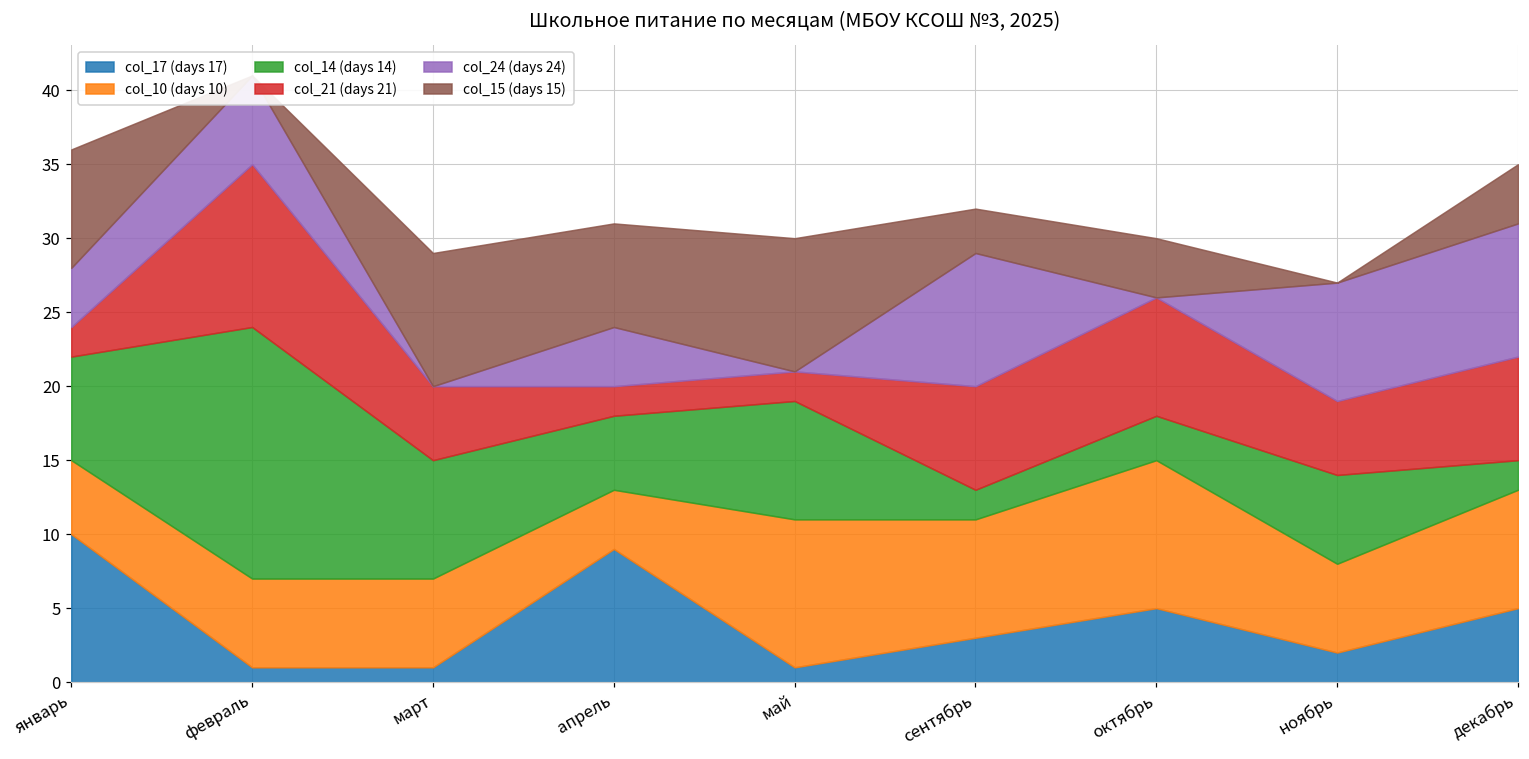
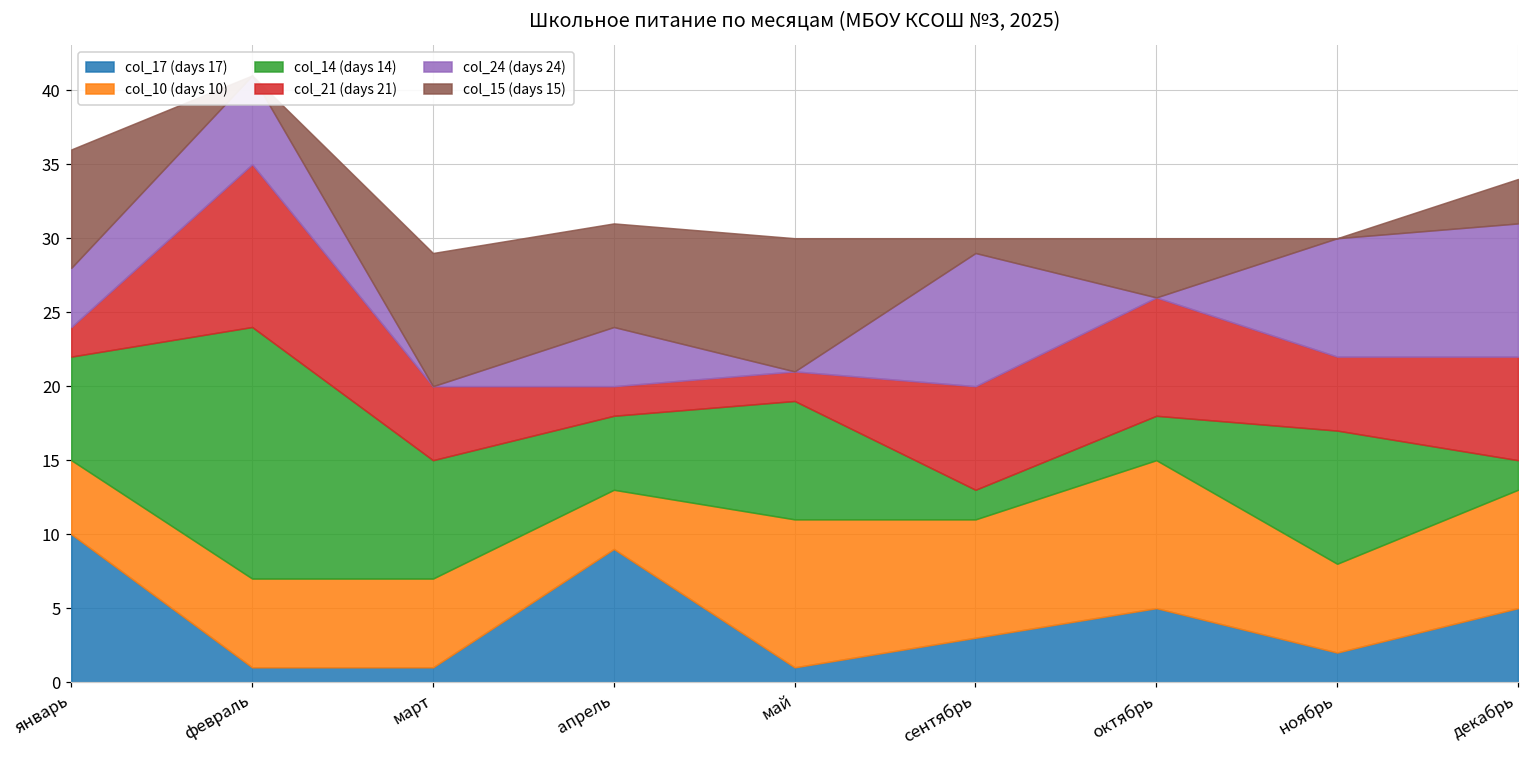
  {
    "col_17 (days 17)": {
      "январь": 10,
      "февраль": 1,
      "март": 1,
      "апрель": 9,
      "май": 1,
      "сентябрь": 3,
      "октябрь": 5,
      "ноябрь": 2,
      "декабрь": 5
    },
    "col_10 (days 10)": {
      "январь": 5,
      "февраль": 6,
      "март": 6,
      "апрель": 4,
      "май": 10,
      "сентябрь": 8,
      "октябрь": 10,
      "ноябрь": 6,
      "декабрь": 8
    },
    "col_14 (days 14)": {
      "январь": 7,
      "февраль": 17,
      "март": 8,
      "апрель": 5,
      "май": 8,
      "сентябрь": 2,
      "октябрь": 3,
-     "ноябрь": 6,
+     "ноябрь": 9,
      "декабрь": 2
    },
    "col_21 (days 21)": {
      "январь": 2,
      "февраль": 11,
      "апрель": 2,
      "сентябрь": 7,
      "ноябрь": 5,
      "декабрь": 7
    },
    "col_24 (days 24)": {
      "январь": 4,
      "апрель": 4,
      "сентябрь": 9,
      "декабрь": 9
    },
    "col_15 (days 15)": {
      "январь": 8,
      "март": 9,
      "апрель": 7,
      "май": 9,
-     "сентябрь": 3,
+     "сентябрь": 1,
      "октябрь": 4,
-     "декабрь": 4
+     "декабрь": 3
    }
  }
